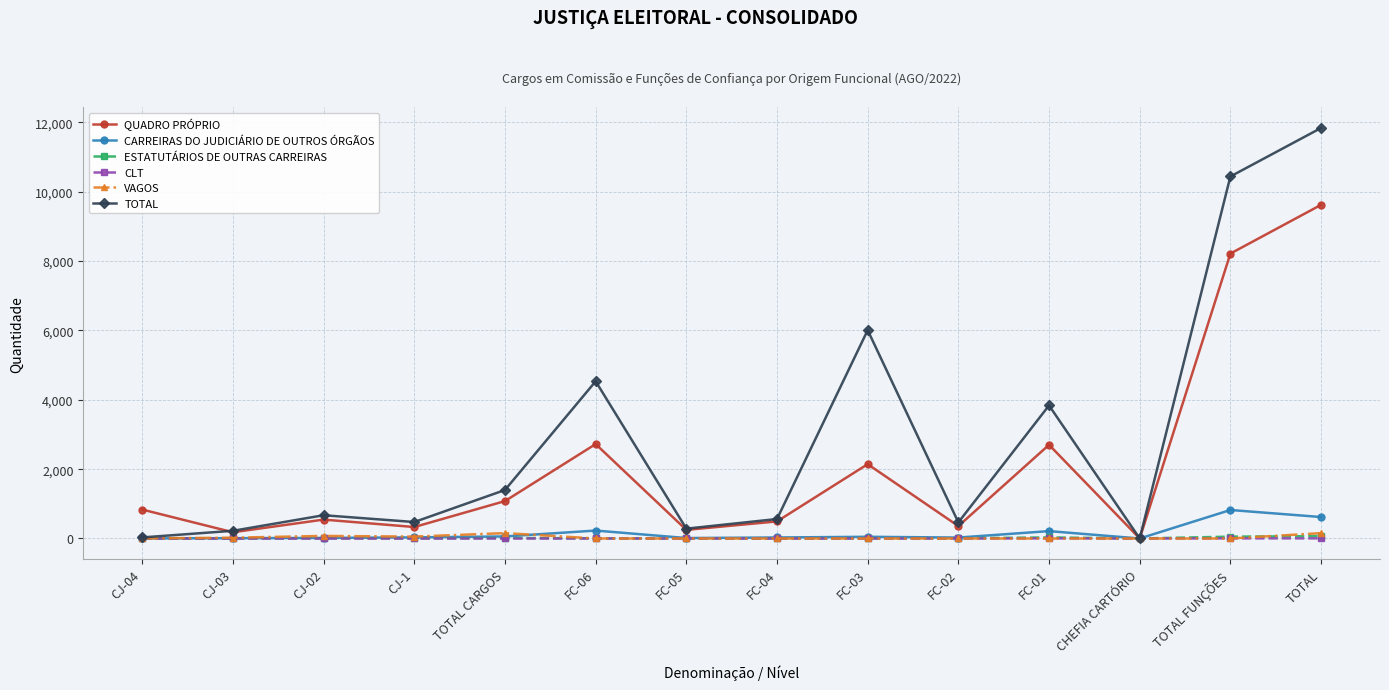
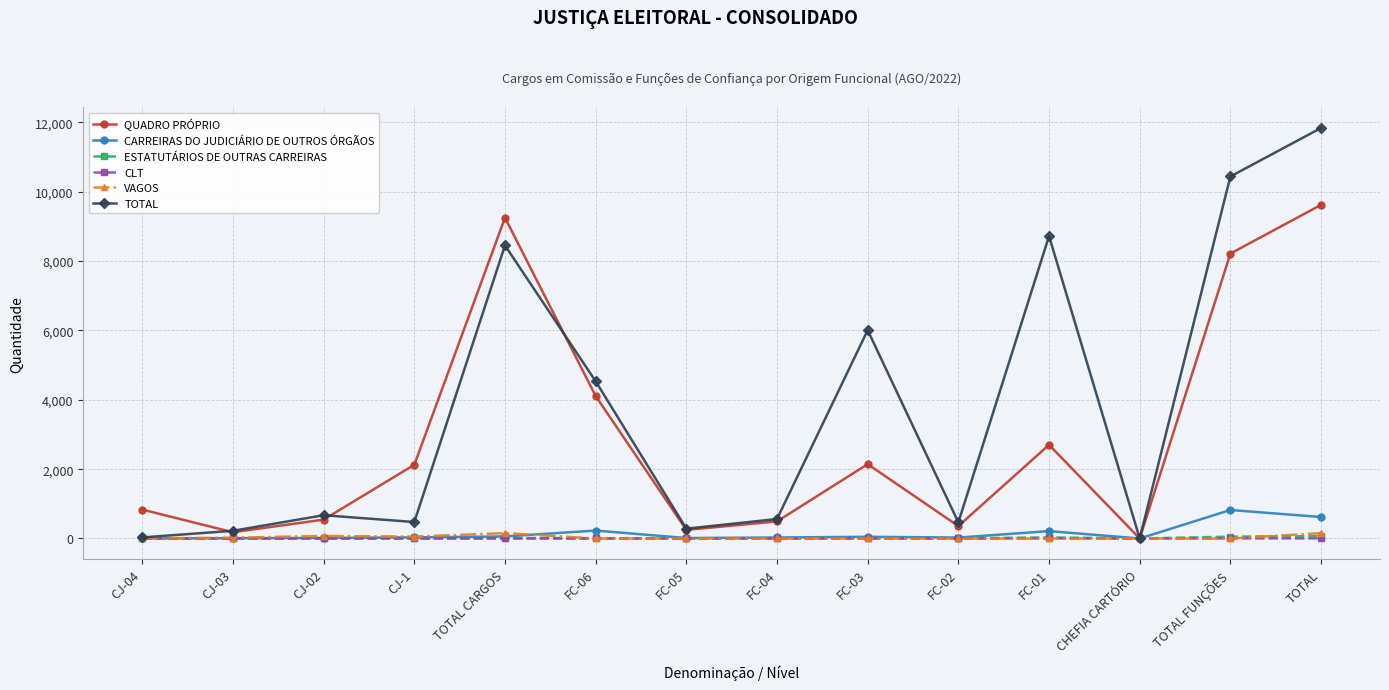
  {
    "QUADRO PRÓPRIO": {
      "CJ-04": "800",
      "CJ-02": "500",
-     "CJ-1": "300",
-     "TOTAL CARGOS": "1,100",
-     "FC-06": "2,700",
+     "CJ-1": "2,100",
+     "TOTAL CARGOS": "9,300",
+     "FC-06": "4,100",
      "FC-03": "2,100",
      "FC-02": "400",
      "FC-01": "2,700",
      "TOTAL FUNÇÕES": "8,200",
      "TOTAL": "9,600"
    },
    "CARREIRAS DO JUDICIÁRIO DE OUTROS ÓRGÃOS": {
      "FC-06": "200",
      "FC-01": "200",
      "TOTAL FUNÇÕES": "800",
      "TOTAL": "600"
    },
    "VAGOS": {
      "TOTAL CARGOS": "200",
      "TOTAL": "200"
    },
    "TOTAL": {
      "CJ-02": "700",
      "CJ-1": "500",
-     "TOTAL CARGOS": "1,400",
+     "TOTAL CARGOS": "8,500",
      "FC-06": "4,500",
      "FC-03": "6,000",
      "FC-02": "500",
-     "FC-01": "3,800",
+     "FC-01": "8,700",
      "TOTAL FUNÇÕES": "10,400",
      "TOTAL": "11,800"
    }
  }
